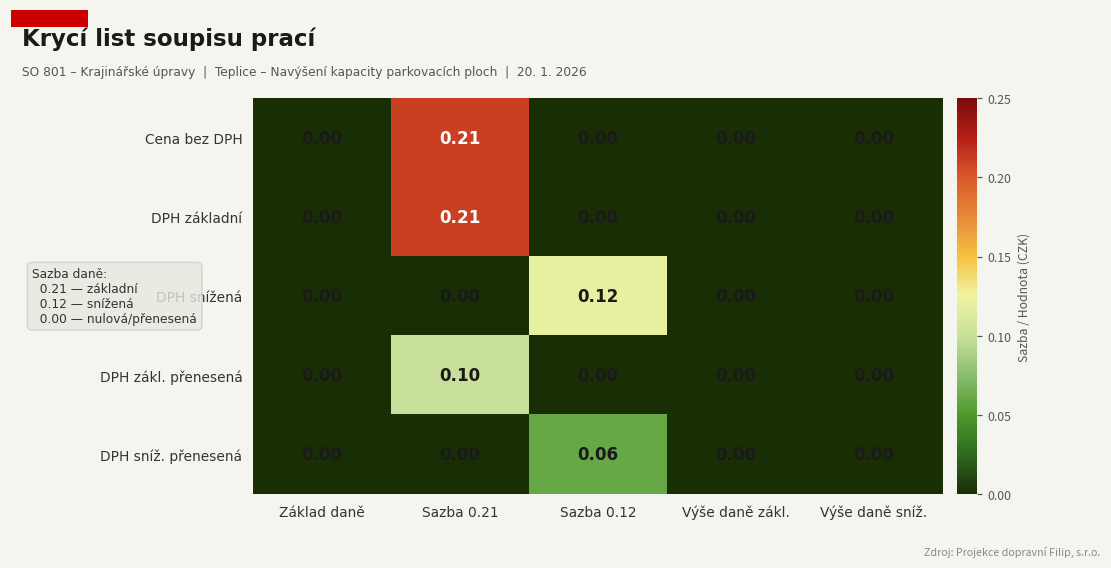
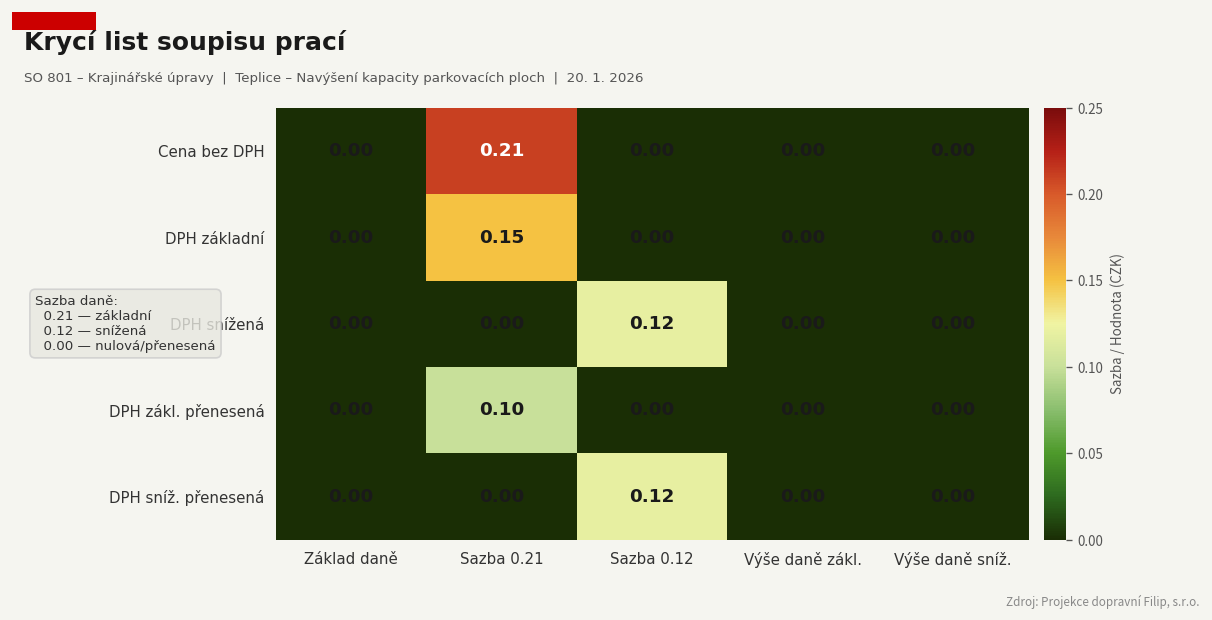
  {
    "Cena bez DPH": {
      "Sazba 0.21": 0.21
    },
    "DPH základní": {
-     "Sazba 0.21": 0.21
+     "Sazba 0.21": 0.15
    },
    "DPH snížená": {
      "Sazba 0.12": 0.12
    },
    "DPH zákl. přenesená": {
      "Sazba 0.21": 0.10
    },
    "DPH sníž. přenesená": {
-     "Sazba 0.12": 0.06
+     "Sazba 0.12": 0.12
    }
  }
